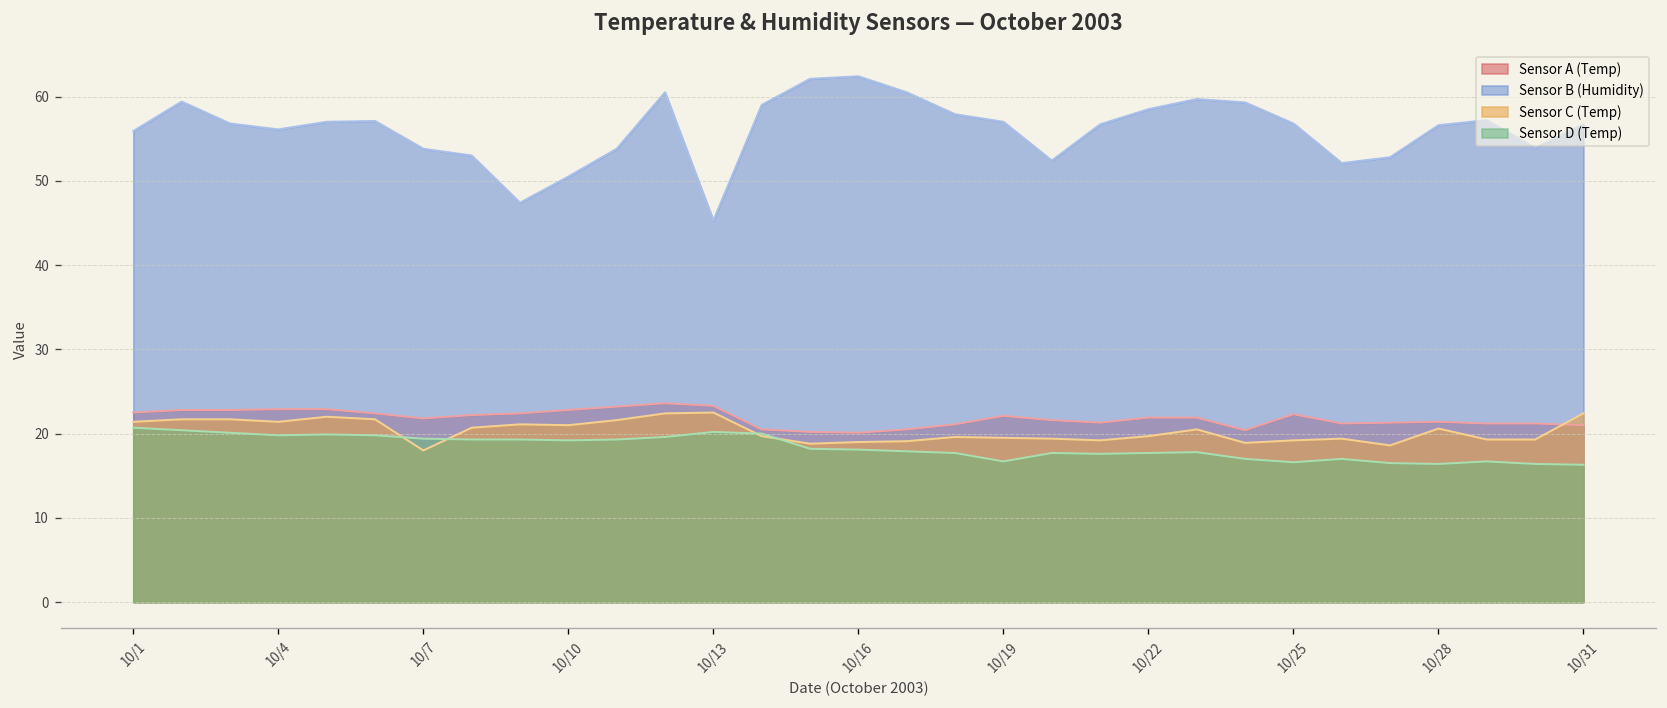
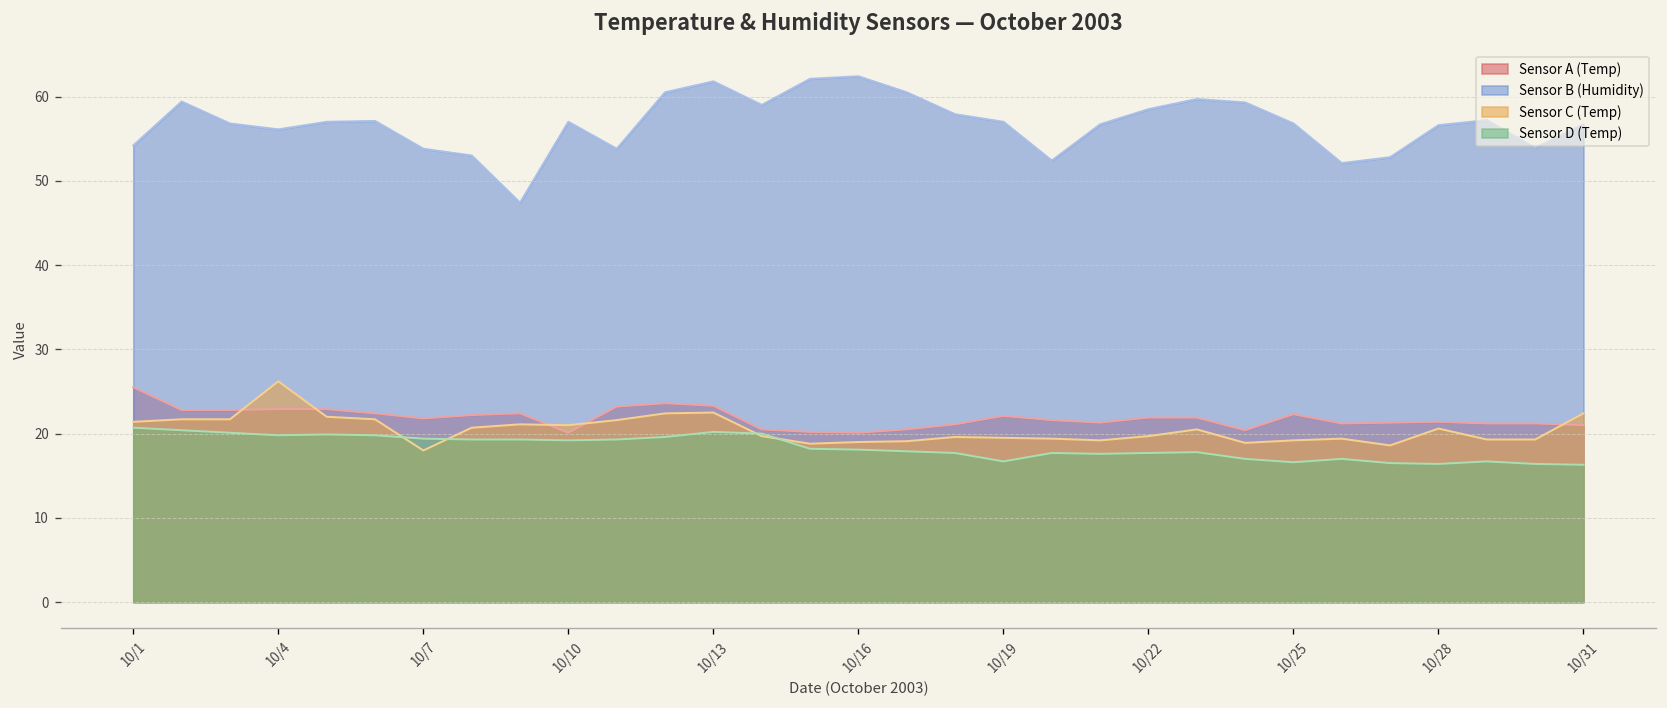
  {
    "Sensor A (Temp)": {
-     "10/1": 23,
+     "10/1": 26,
      "10/4": 23,
      "10/7": 22,
-     "10/10": 23,
+     "10/10": 20,
      "10/13": 23,
      "10/16": 20,
      "10/19": 22,
      "10/22": 22,
      "10/25": 22,
      "10/28": 21,
      "10/31": 21
    },
    "Sensor B (Humidity)": {
-     "10/1": 56,
+     "10/1": 54,
      "10/4": 56,
      "10/7": 54,
-     "10/10": 51,
-     "10/13": 45,
+     "10/10": 57,
+     "10/13": 62,
      "10/16": 62,
      "10/19": 57,
      "10/22": 59,
      "10/25": 57,
      "10/28": 57
    },
    "Sensor C (Temp)": {
      "10/1": 21,
-     "10/4": 21,
+     "10/4": 26,
      "10/7": 18,
      "10/10": 21,
      "10/13": 23,
      "10/16": 19,
      "10/19": 20,
      "10/22": 20,
      "10/25": 19,
      "10/28": 21,
      "10/31": 22
    },
    "Sensor D (Temp)": {
      "10/1": 21,
      "10/4": 20,
      "10/7": 19,
      "10/10": 19,
      "10/13": 20,
      "10/16": 18,
      "10/19": 17,
      "10/22": 18,
      "10/25": 17,
      "10/28": 16,
      "10/31": 16
    }
  }
